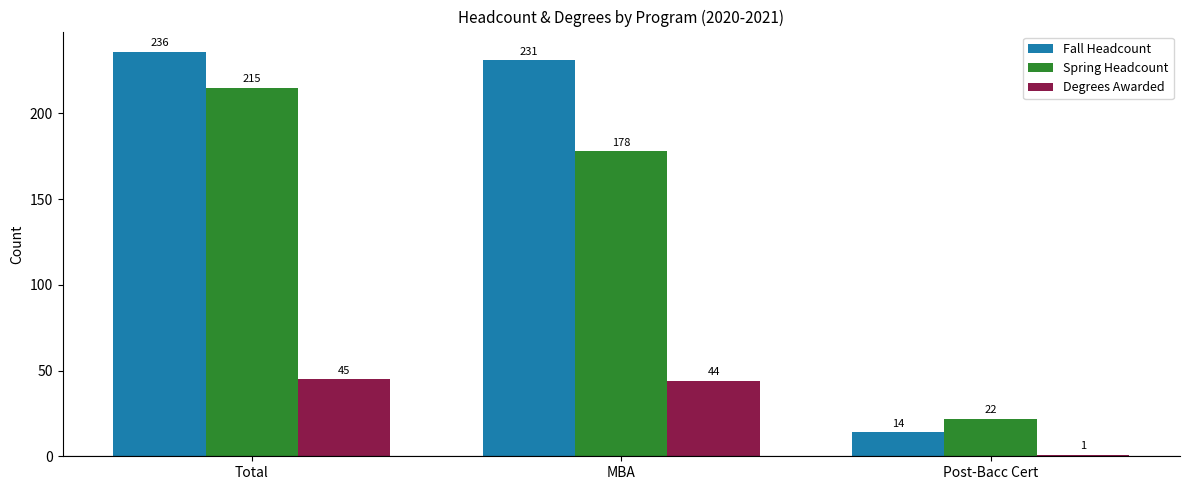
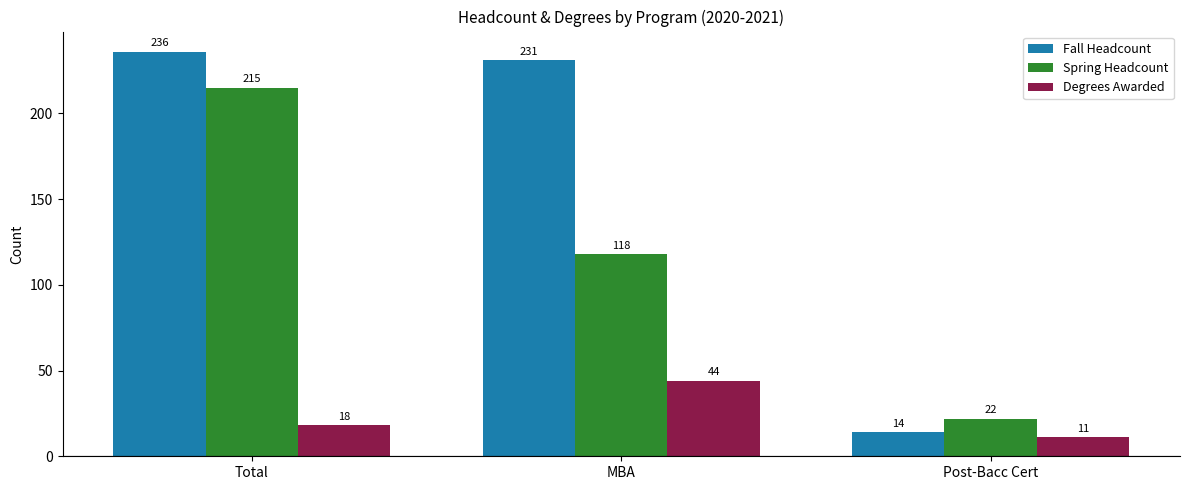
  {
    "Fall Headcount": {
      "Total": 236,
      "MBA": 231,
      "Post-Bacc Cert": 14
    },
    "Spring Headcount": {
      "Total": 215,
-     "MBA": 178,
+     "MBA": 118,
      "Post-Bacc Cert": 22
    },
    "Degrees Awarded": {
-     "Total": 45,
+     "Total": 18,
      "MBA": 44,
-     "Post-Bacc Cert": 1
+     "Post-Bacc Cert": 11
    }
  }
